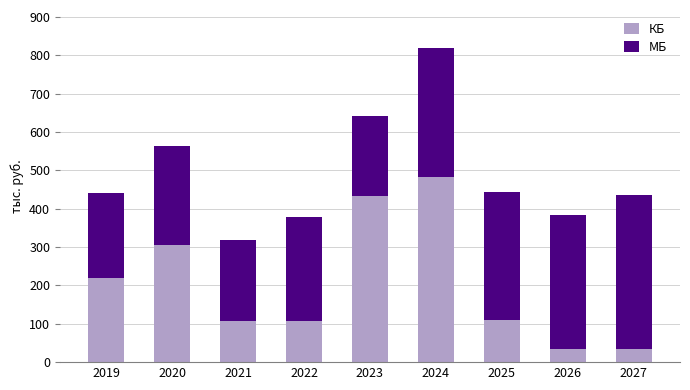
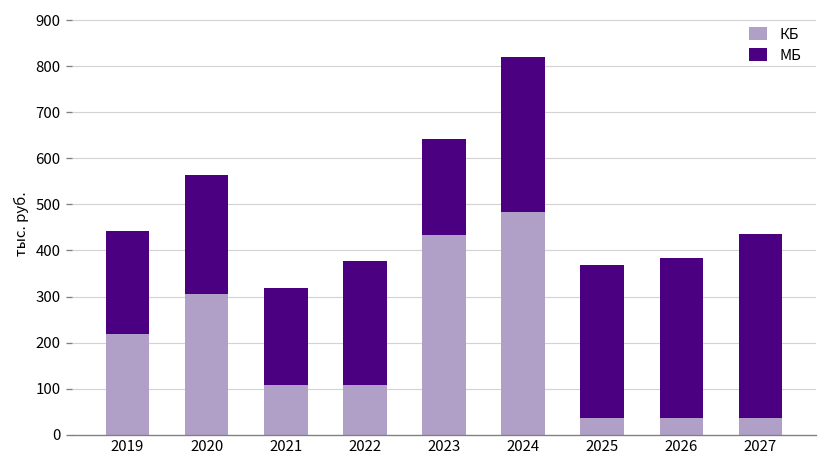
  {
    "КБ": {
      "2019": 220,
      "2020": 310,
      "2021": 110,
      "2022": 110,
      "2023": 430,
      "2024": 480,
-     "2025": 110,
+     "2025": 40,
      "2026": 40,
      "2027": 40
    },
    "МБ": {
      "2019": 220,
      "2020": 260,
      "2021": 210,
      "2022": 270,
      "2023": 210,
      "2024": 340,
      "2025": 330,
      "2026": 350,
      "2027": 400
    }
  }
